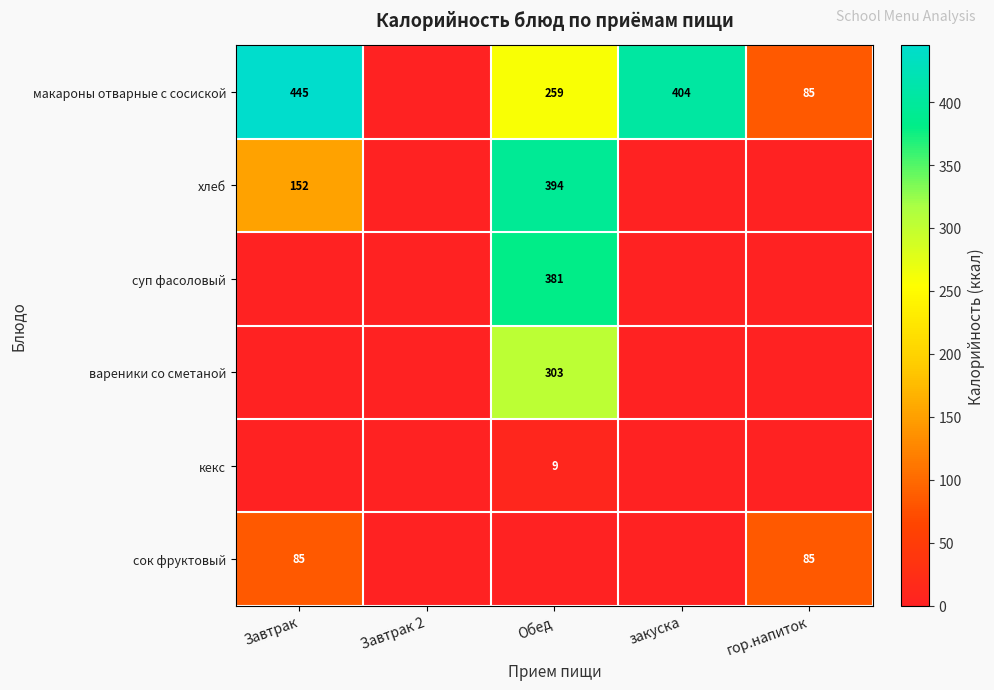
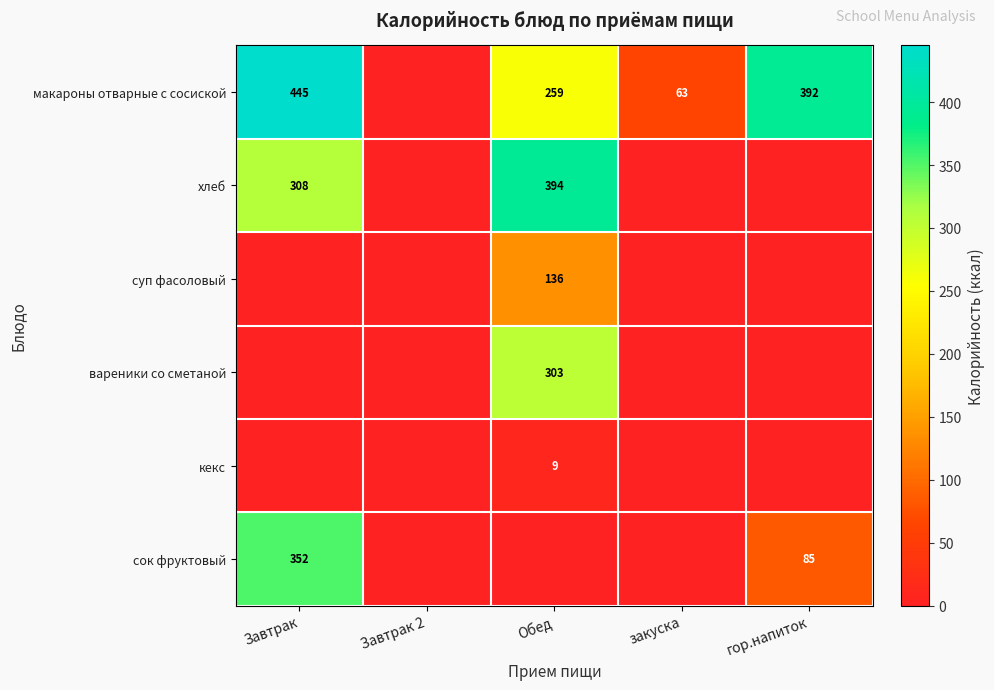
  {
    "макароны отварные с сосиской": {
      "Завтрак": 445,
      "Обед": 259,
-     "закуска": 404,
-     "гор.напиток": 85
+     "закуска": 63,
+     "гор.напиток": 392
    },
    "хлеб": {
-     "Завтрак": 152,
+     "Завтрак": 308,
      "Обед": 394
    },
    "суп фасоловый": {
-     "Обед": 381
+     "Обед": 136
    },
    "вареники со сметаной": {
      "Обед": 303
    },
    "кекс": {
      "Обед": 9
    },
    "сок фруктовый": {
-     "Завтрак": 85,
+     "Завтрак": 352,
      "гор.напиток": 85
    }
  }
